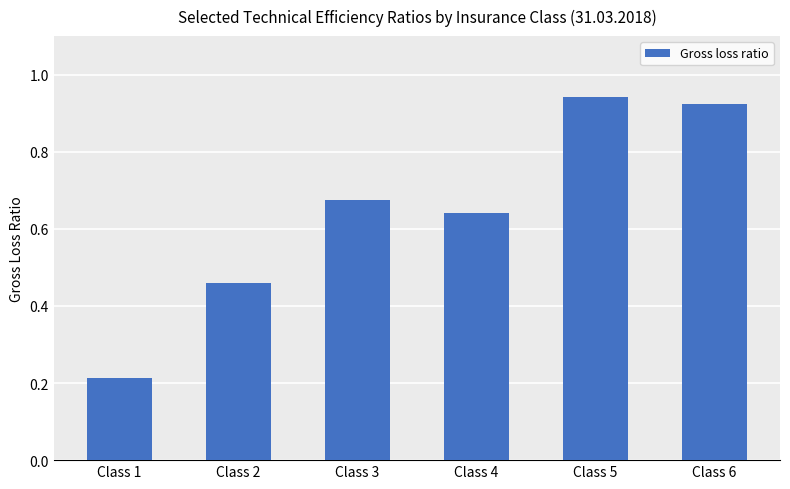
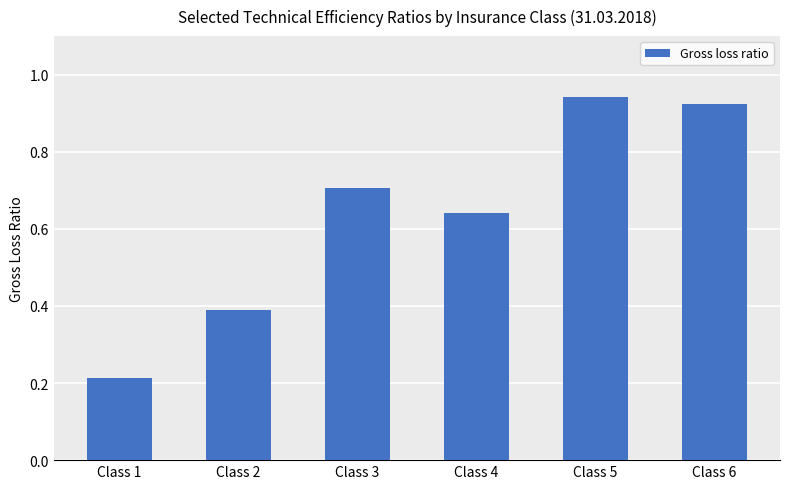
  {
    "Class 1": 0.21,
-   "Class 2": 0.46,
-   "Class 3": 0.67,
+   "Class 2": 0.39,
+   "Class 3": 0.71,
    "Class 4": 0.64,
    "Class 5": 0.94,
    "Class 6": 0.93
  }
